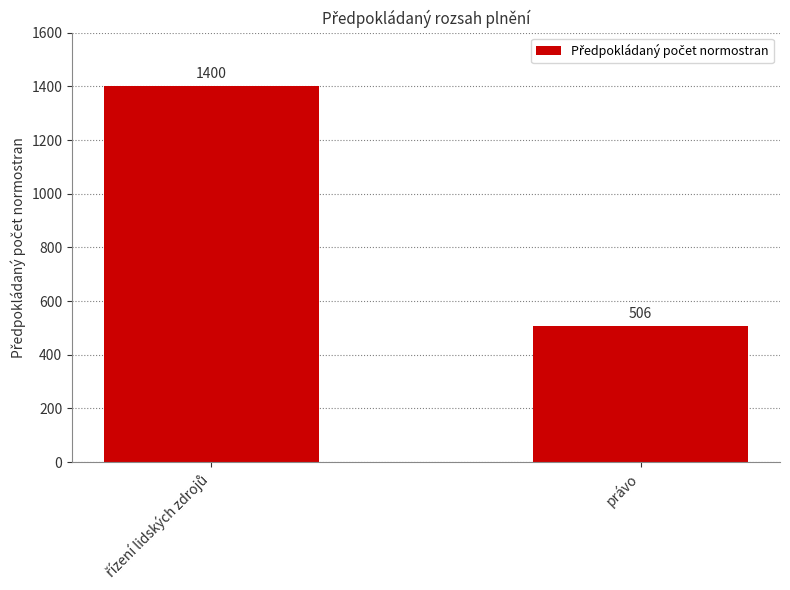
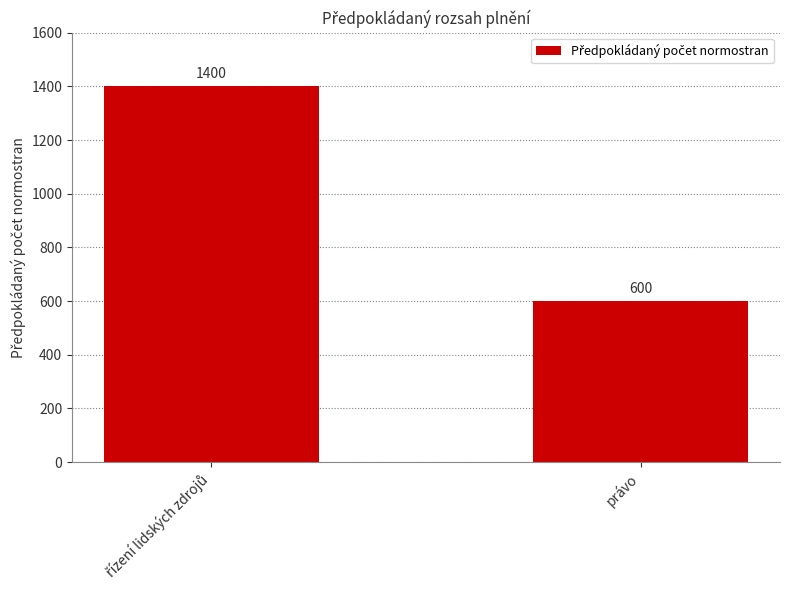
  {
    "řízení lidských zdrojů": 1400,
-   "právo": 506
+   "právo": 600
  }
